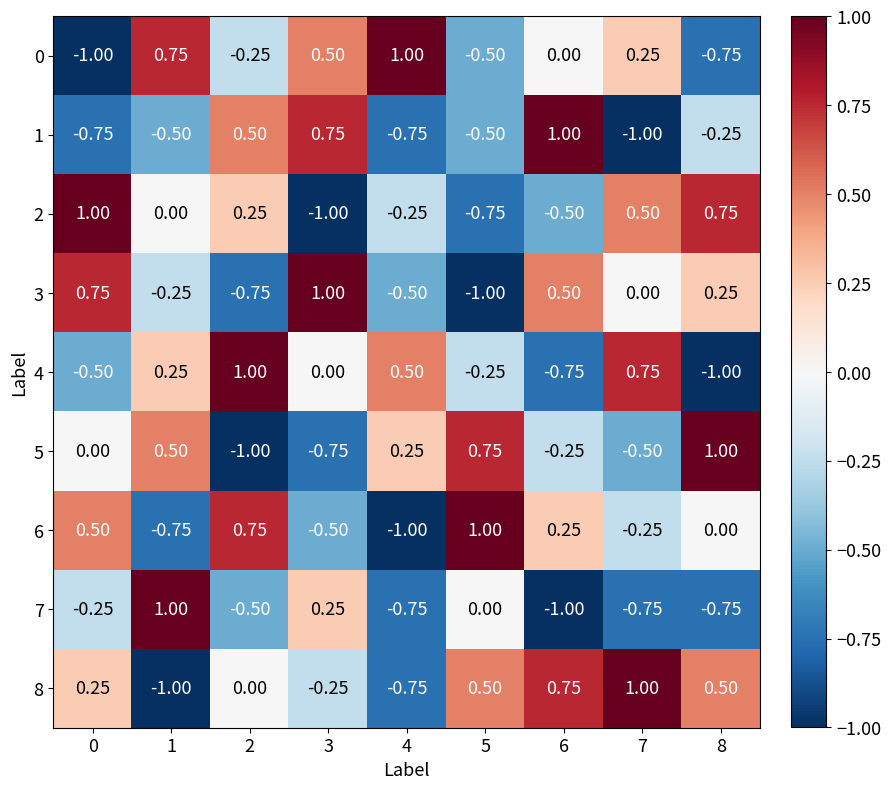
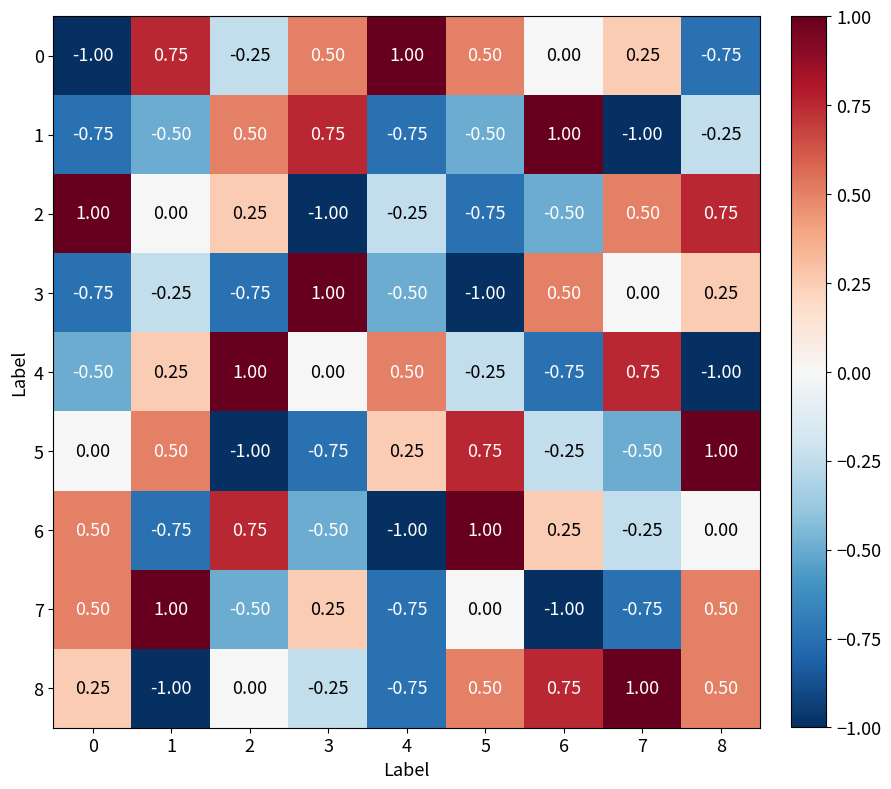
  {
    "0": {
      "0": -1.00,
      "1": 0.75,
      "2": -0.25,
      "3": 0.50,
      "4": 1.00,
-     "5": -0.50,
+     "5": 0.50,
      "6": 0.00,
      "7": 0.25,
      "8": -0.75
    },
    "1": {
      "0": -0.75,
      "1": -0.50,
      "2": 0.50,
      "3": 0.75,
      "4": -0.75,
      "5": -0.50,
      "6": 1.00,
      "7": -1.00,
      "8": -0.25
    },
    "2": {
      "0": 1.00,
      "1": 0.00,
      "2": 0.25,
      "3": -1.00,
      "4": -0.25,
      "5": -0.75,
      "6": -0.50,
      "7": 0.50,
      "8": 0.75
    },
    "3": {
-     "0": 0.75,
+     "0": -0.75,
      "1": -0.25,
      "2": -0.75,
      "3": 1.00,
      "4": -0.50,
      "5": -1.00,
      "6": 0.50,
      "7": 0.00,
      "8": 0.25
    },
    "4": {
      "0": -0.50,
      "1": 0.25,
      "2": 1.00,
      "3": 0.00,
      "4": 0.50,
      "5": -0.25,
      "6": -0.75,
      "7": 0.75,
      "8": -1.00
    },
    "5": {
      "0": 0.00,
      "1": 0.50,
      "2": -1.00,
      "3": -0.75,
      "4": 0.25,
      "5": 0.75,
      "6": -0.25,
      "7": -0.50,
      "8": 1.00
    },
    "6": {
      "0": 0.50,
      "1": -0.75,
      "2": 0.75,
      "3": -0.50,
      "4": -1.00,
      "5": 1.00,
      "6": 0.25,
      "7": -0.25,
      "8": 0.00
    },
    "7": {
-     "0": -0.25,
+     "0": 0.50,
      "1": 1.00,
      "2": -0.50,
      "3": 0.25,
      "4": -0.75,
      "5": 0.00,
      "6": -1.00,
      "7": -0.75,
-     "8": -0.75
+     "8": 0.50
    },
    "8": {
      "0": 0.25,
      "1": -1.00,
      "2": 0.00,
      "3": -0.25,
      "4": -0.75,
      "5": 0.50,
      "6": 0.75,
      "7": 1.00,
      "8": 0.50
    }
  }
